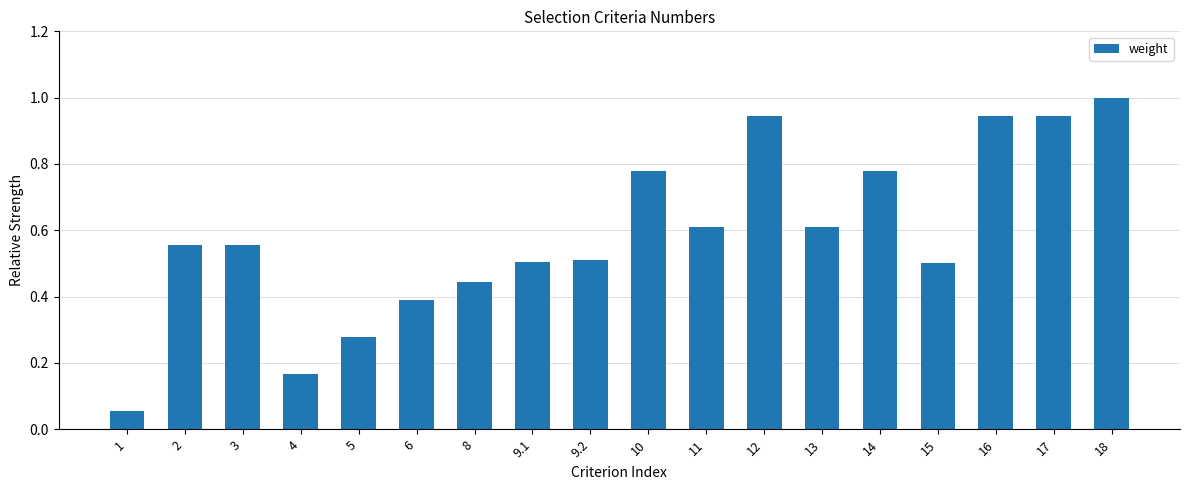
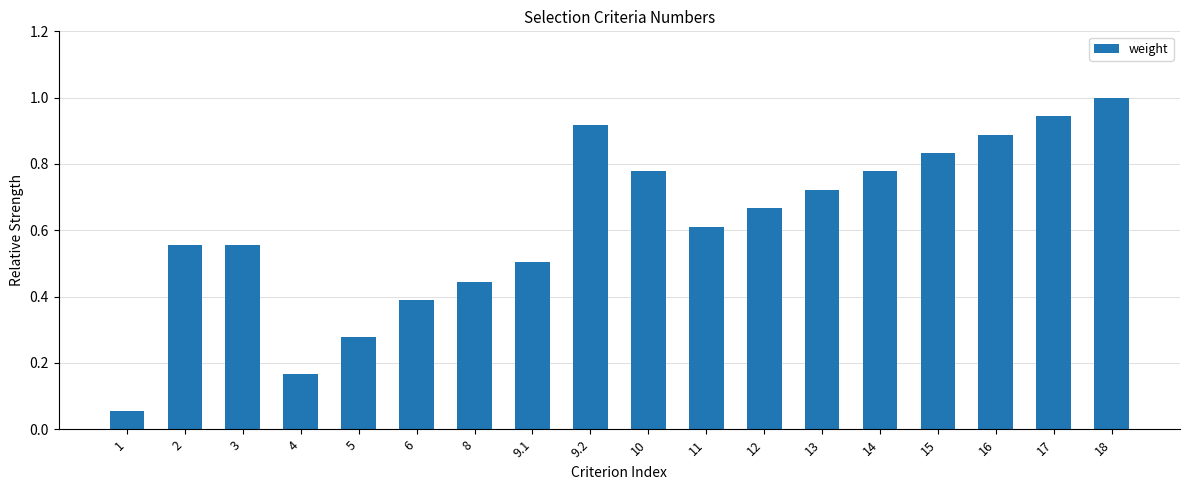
  {
    "1": 0.06,
    "2": 0.56,
    "3": 0.56,
    "4": 0.17,
    "5": 0.28,
    "6": 0.39,
    "8": 0.44,
    "9.1": 0.51,
-   "9.2": 0.51,
+   "9.2": 0.92,
    "10": 0.78,
    "11": 0.61,
-   "12": 0.94,
-   "13": 0.61,
+   "12": 0.67,
+   "13": 0.72,
    "14": 0.78,
-   "15": 0.50,
-   "16": 0.94,
+   "15": 0.83,
+   "16": 0.89,
    "17": 0.94,
    "18": 1.00
  }
